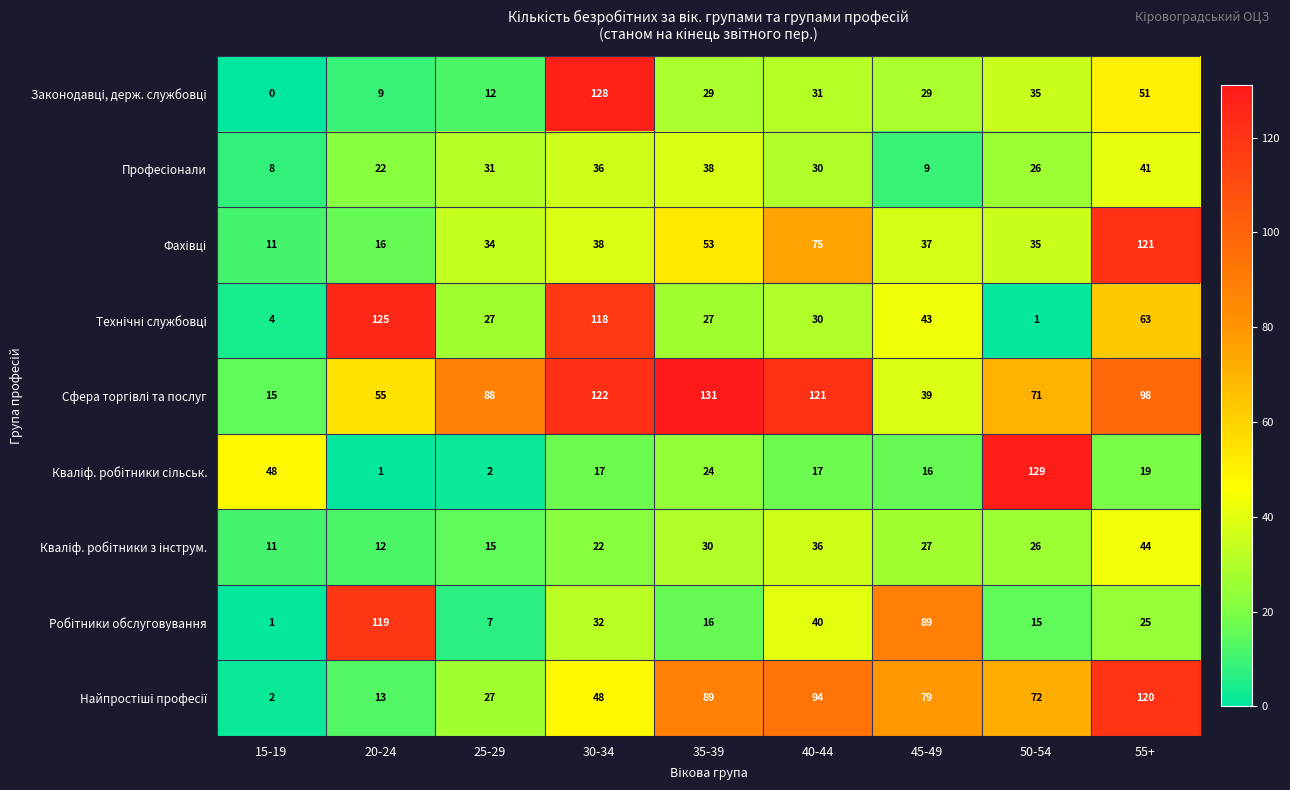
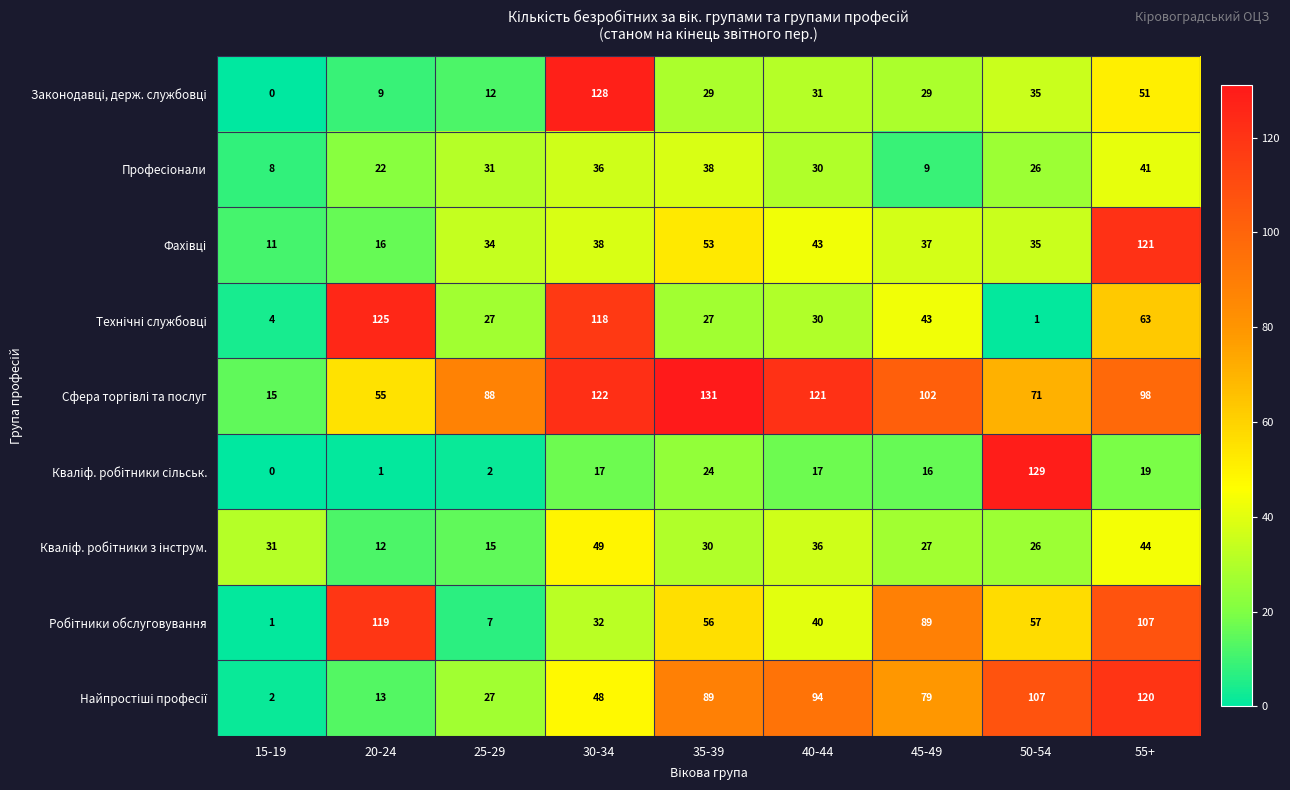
  {
    "Законодавці, держ. службовці": {
      "15-19": 0,
      "20-24": 9,
      "25-29": 12,
      "30-34": 128,
      "35-39": 29,
      "40-44": 31,
      "45-49": 29,
      "50-54": 35,
      "55+": 51
    },
    "Професіонали": {
      "15-19": 8,
      "20-24": 22,
      "25-29": 31,
      "30-34": 36,
      "35-39": 38,
      "40-44": 30,
      "45-49": 9,
      "50-54": 26,
      "55+": 41
    },
    "Фахівці": {
      "15-19": 11,
      "20-24": 16,
      "25-29": 34,
      "30-34": 38,
      "35-39": 53,
-     "40-44": 75,
+     "40-44": 43,
      "45-49": 37,
      "50-54": 35,
      "55+": 121
    },
    "Технічні службовці": {
      "15-19": 4,
      "20-24": 125,
      "25-29": 27,
      "30-34": 118,
      "35-39": 27,
      "40-44": 30,
      "45-49": 43,
      "50-54": 1,
      "55+": 63
    },
    "Сфера торгівлі та послуг": {
      "15-19": 15,
      "20-24": 55,
      "25-29": 88,
      "30-34": 122,
      "35-39": 131,
      "40-44": 121,
-     "45-49": 39,
+     "45-49": 102,
      "50-54": 71,
      "55+": 98
    },
    "Кваліф. робітники сільськ.": {
-     "15-19": 48,
+     "15-19": 0,
      "20-24": 1,
      "25-29": 2,
      "30-34": 17,
      "35-39": 24,
      "40-44": 17,
      "45-49": 16,
      "50-54": 129,
      "55+": 19
    },
    "Кваліф. робітники з інструм.": {
-     "15-19": 11,
+     "15-19": 31,
      "20-24": 12,
      "25-29": 15,
-     "30-34": 22,
+     "30-34": 49,
      "35-39": 30,
      "40-44": 36,
      "45-49": 27,
      "50-54": 26,
      "55+": 44
    },
    "Робітники обслуговування": {
      "15-19": 1,
      "20-24": 119,
      "25-29": 7,
      "30-34": 32,
-     "35-39": 16,
+     "35-39": 56,
      "40-44": 40,
      "45-49": 89,
-     "50-54": 15,
-     "55+": 25
+     "50-54": 57,
+     "55+": 107
    },
    "Найпростіші професії": {
      "15-19": 2,
      "20-24": 13,
      "25-29": 27,
      "30-34": 48,
      "35-39": 89,
      "40-44": 94,
      "45-49": 79,
-     "50-54": 72,
+     "50-54": 107,
      "55+": 120
    }
  }
